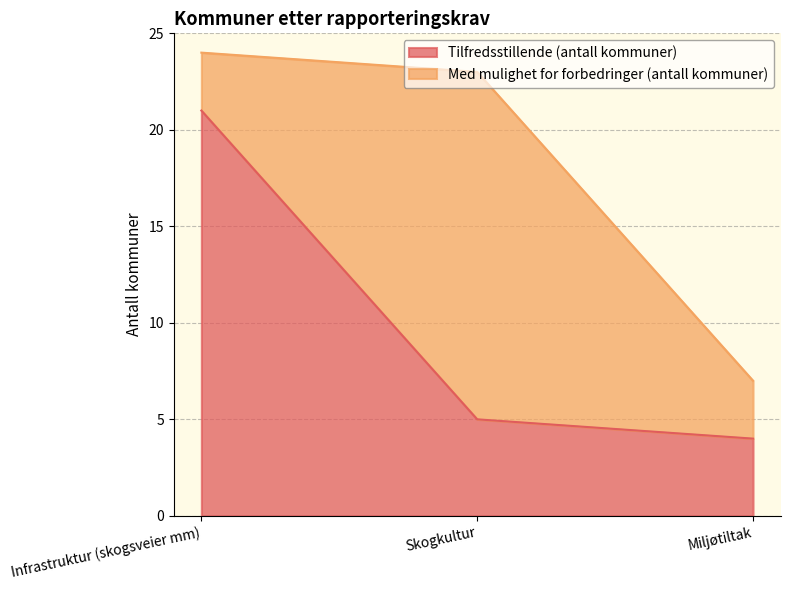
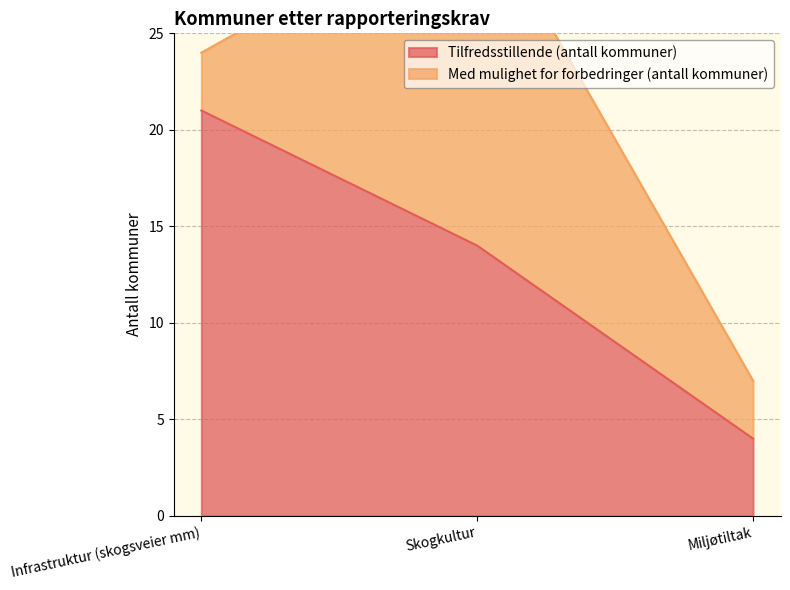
  {
    "Tilfredsstillende (antall kommuner)": {
      "Infrastruktur (skogsveier mm)": 21,
-     "Skogkultur": 5,
+     "Skogkultur": 14,
      "Miljøtiltak": 4
    },
    "Med mulighet for forbedringer (antall kommuner)": {
      "Infrastruktur (skogsveier mm)": 3,
      "Miljøtiltak": 3
    }
  }
